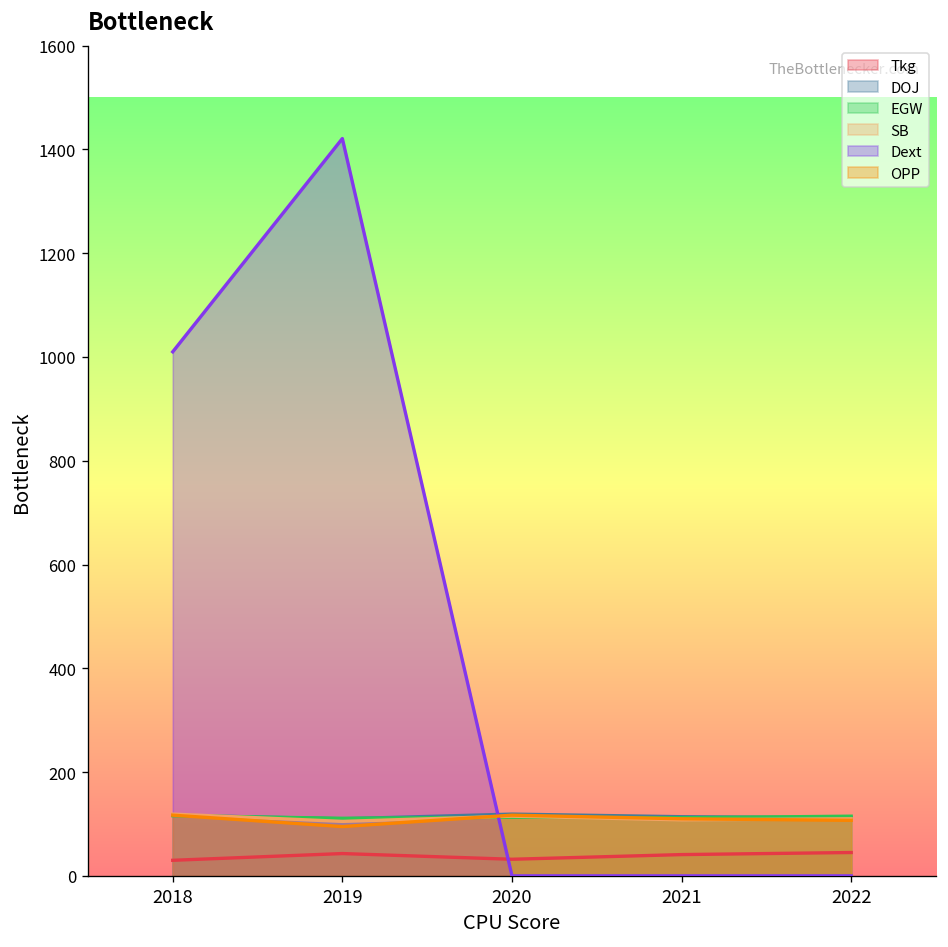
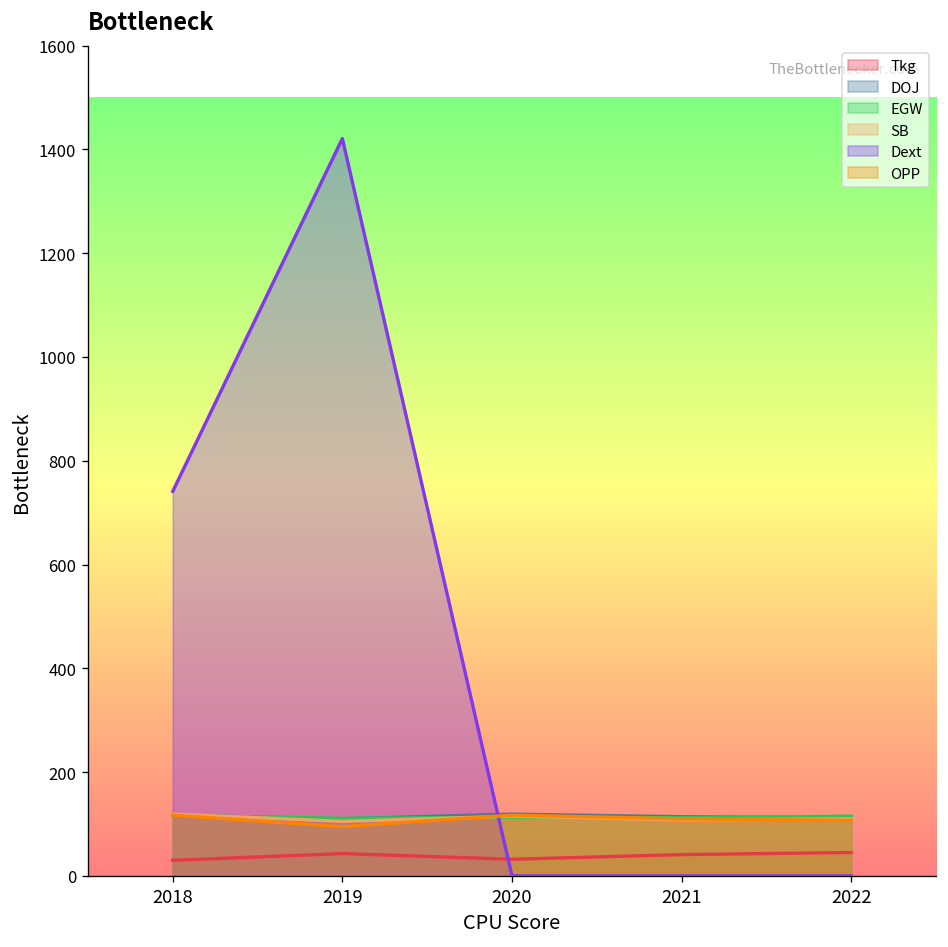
  {
    "Dext": {
-     "2018": 1010,
+     "2018": 740,
      "2019": 1420,
      "2020": 0,
      "2021": 0,
      "2022": 0
    }
  }
